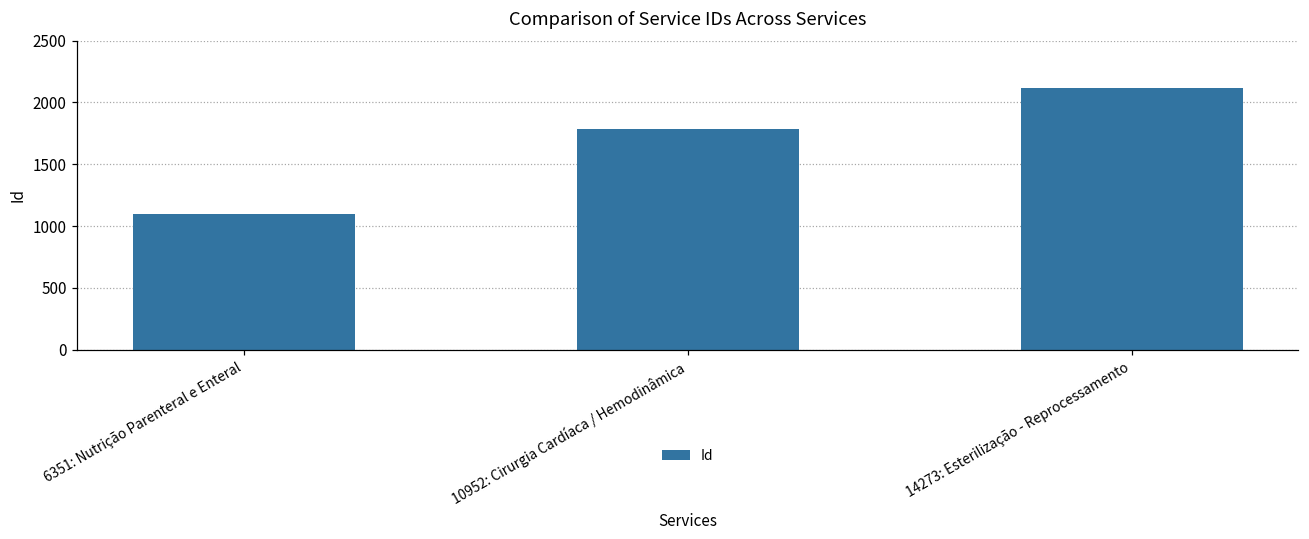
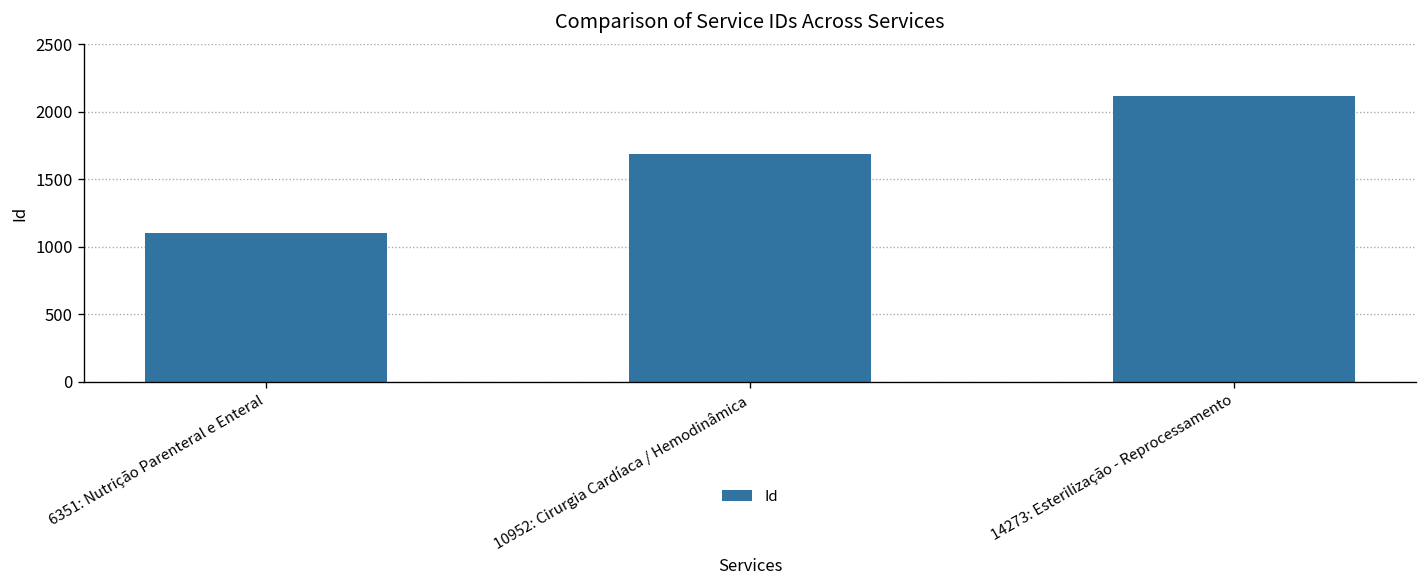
  {
    "6351: Nutrição Parenteral e Enteral": 1100,
-   "10952: Cirurgia Cardíaca / Hemodinâmica": 1790,
+   "10952: Cirurgia Cardíaca / Hemodinâmica": 1690,
    "14273: Esterilização - Reprocessamento": 2120
  }
